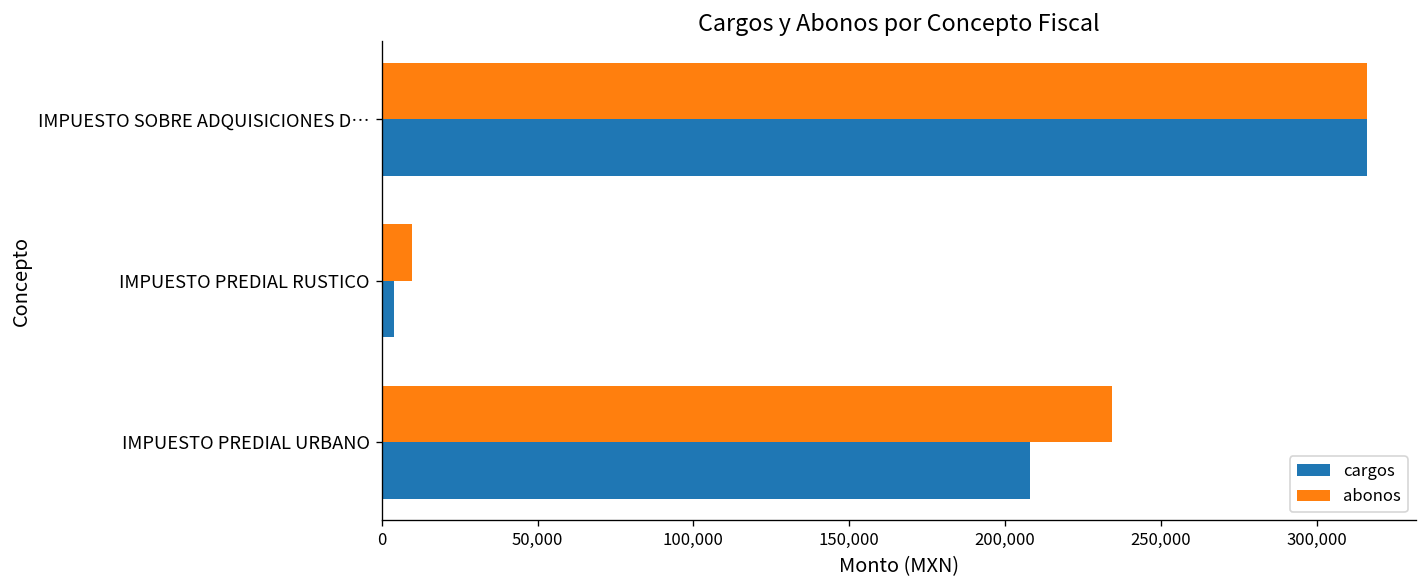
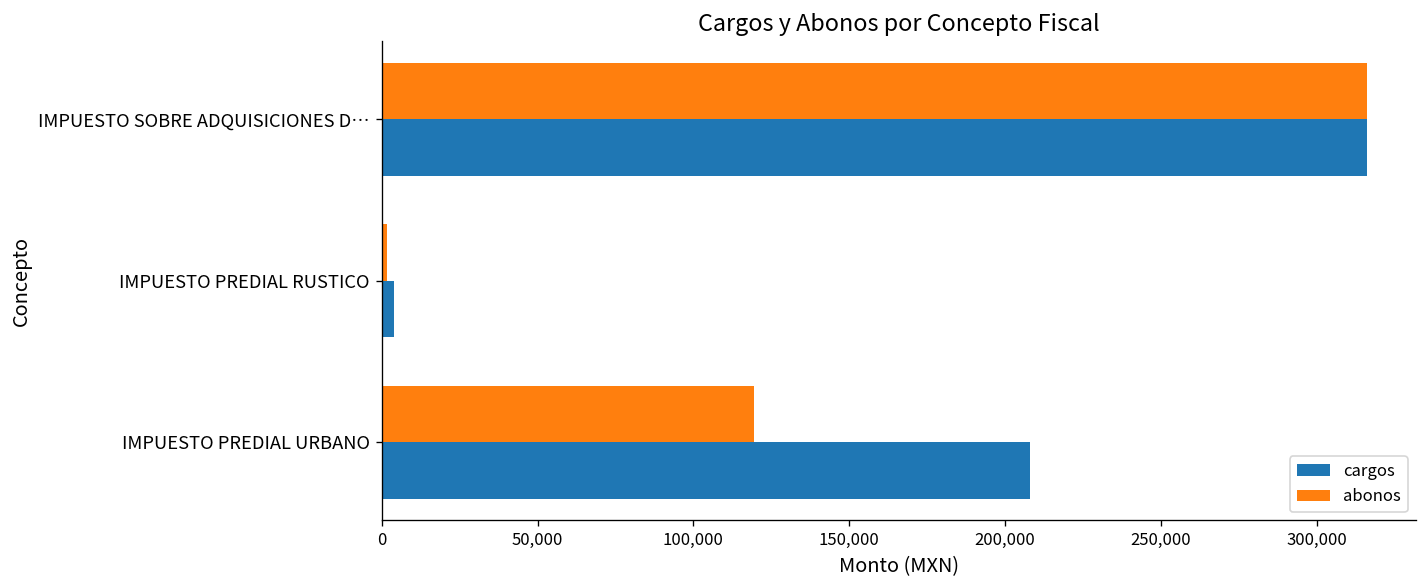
  {
    "cargos": {
      "IMPUESTO SOBRE ADQUISICIONES D…": "316,000",
      "IMPUESTO PREDIAL RUSTICO": "4,000",
      "IMPUESTO PREDIAL URBANO": "208,000"
    },
    "abonos": {
      "IMPUESTO SOBRE ADQUISICIONES D…": "316,000",
-     "IMPUESTO PREDIAL RUSTICO": "10,000",
-     "IMPUESTO PREDIAL URBANO": "234,000"
+     "IMPUESTO PREDIAL RUSTICO": "2,000",
+     "IMPUESTO PREDIAL URBANO": "119,000"
    }
  }
